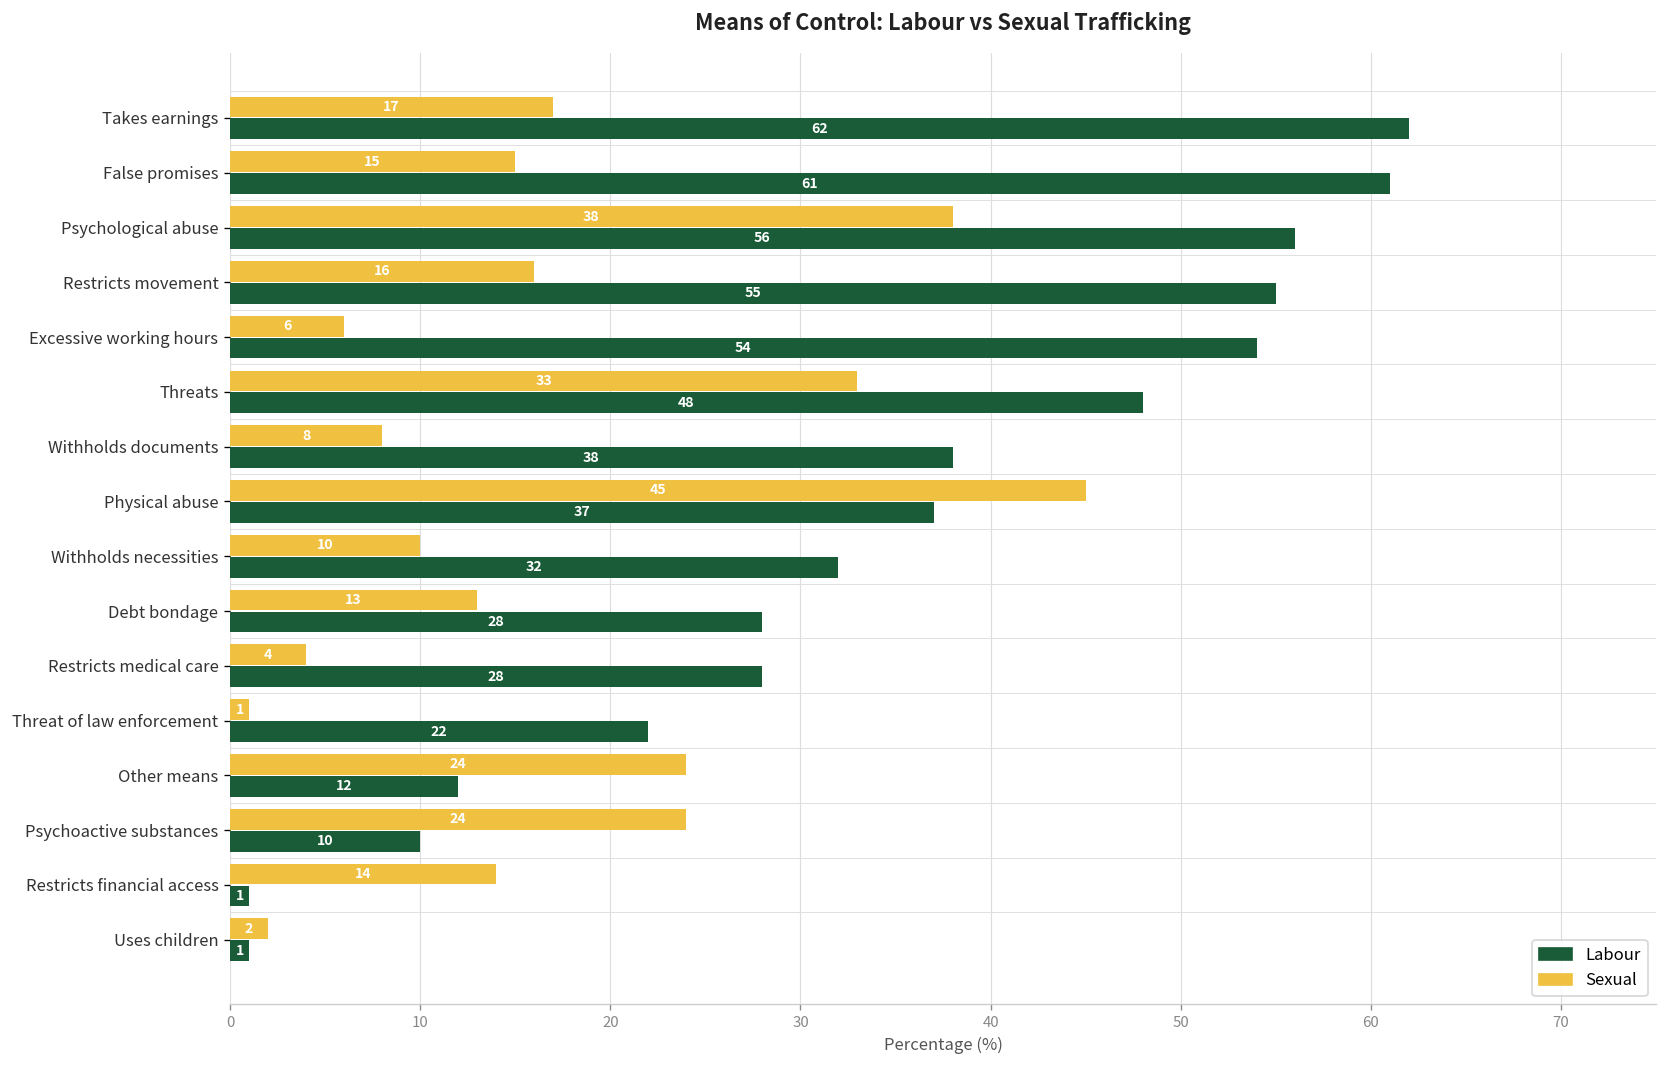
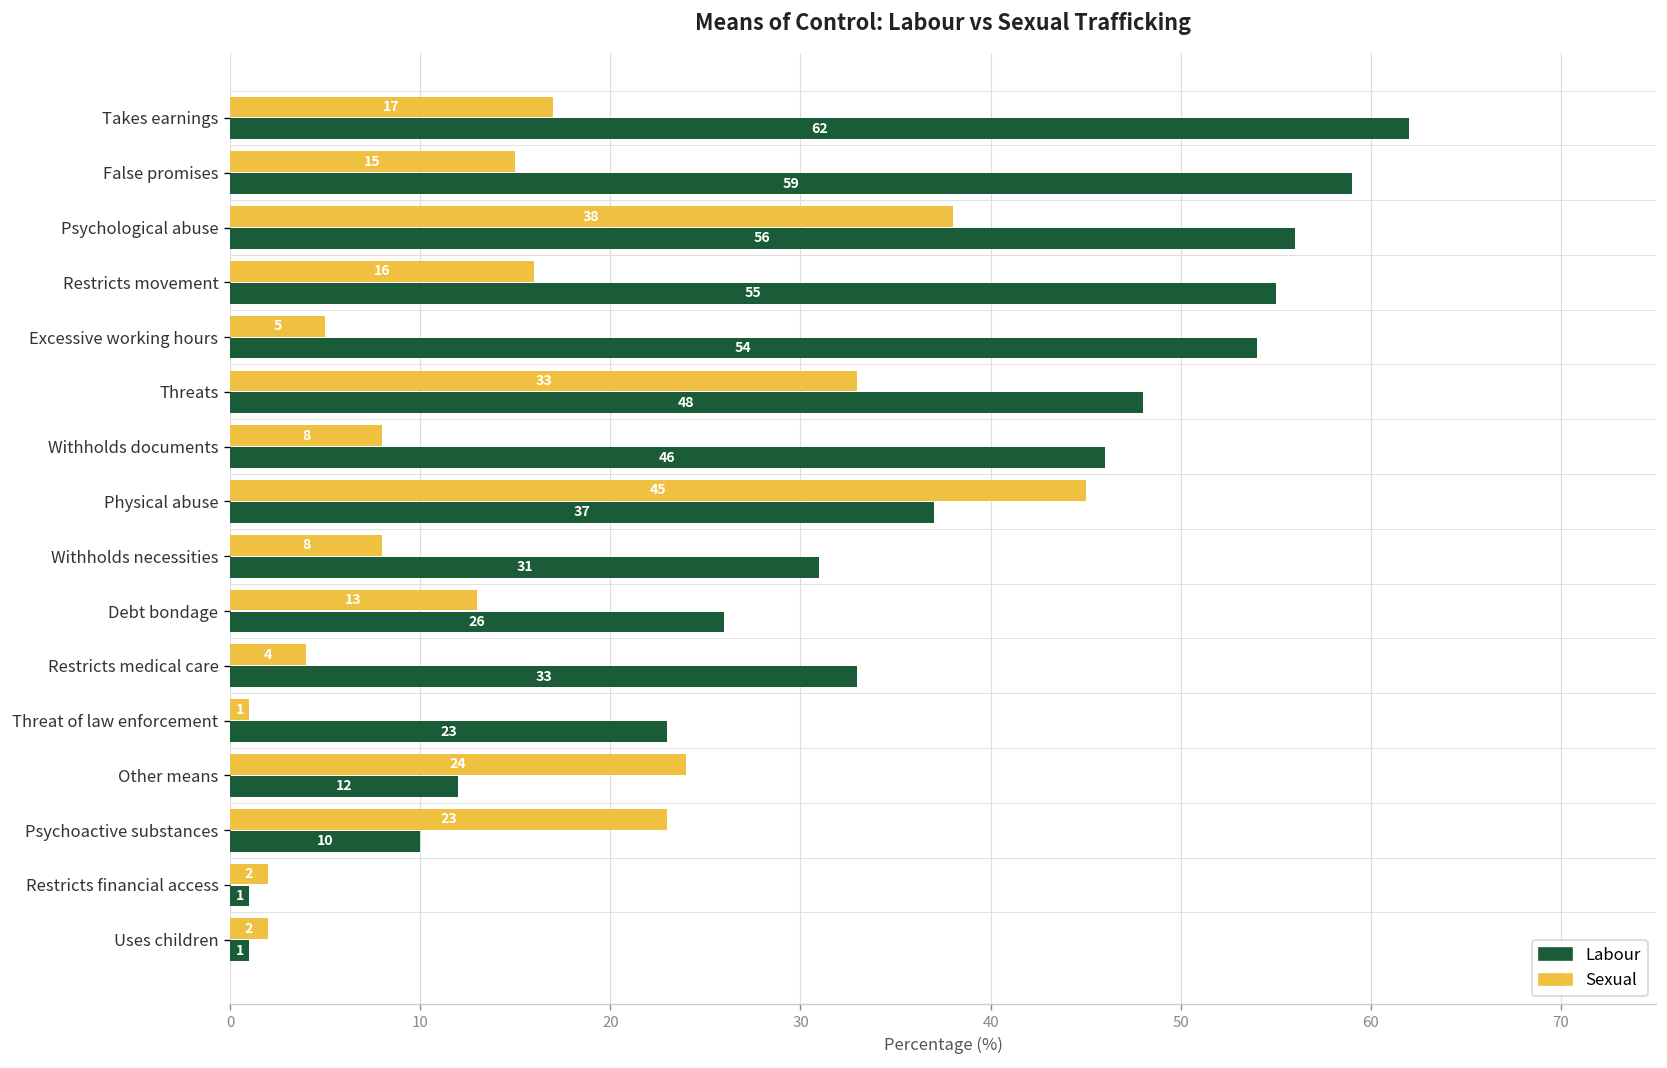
  {
    "Labour": {
      "Takes earnings": 62,
-     "False promises": 61,
+     "False promises": 59,
      "Psychological abuse": 56,
      "Restricts movement": 55,
      "Excessive working hours": 54,
      "Threats": 48,
-     "Withholds documents": 38,
+     "Withholds documents": 46,
      "Physical abuse": 37,
-     "Withholds necessities": 32,
-     "Debt bondage": 28,
-     "Restricts medical care": 28,
-     "Threat of law enforcement": 22,
+     "Withholds necessities": 31,
+     "Debt bondage": 26,
+     "Restricts medical care": 33,
+     "Threat of law enforcement": 23,
      "Other means": 12,
      "Psychoactive substances": 10,
      "Restricts financial access": 1,
      "Uses children": 1
    },
    "Sexual": {
      "Takes earnings": 17,
      "False promises": 15,
      "Psychological abuse": 38,
      "Restricts movement": 16,
-     "Excessive working hours": 6,
+     "Excessive working hours": 5,
      "Threats": 33,
      "Withholds documents": 8,
      "Physical abuse": 45,
-     "Withholds necessities": 10,
+     "Withholds necessities": 8,
      "Debt bondage": 13,
      "Restricts medical care": 4,
      "Threat of law enforcement": 1,
      "Other means": 24,
-     "Psychoactive substances": 24,
-     "Restricts financial access": 14,
+     "Psychoactive substances": 23,
+     "Restricts financial access": 2,
      "Uses children": 2
    }
  }
